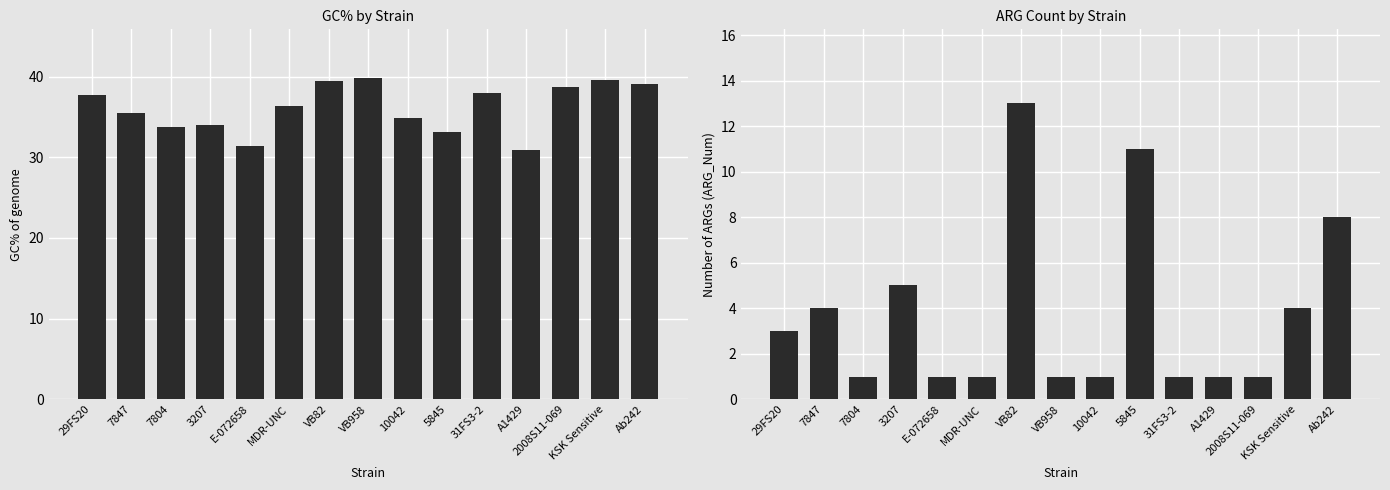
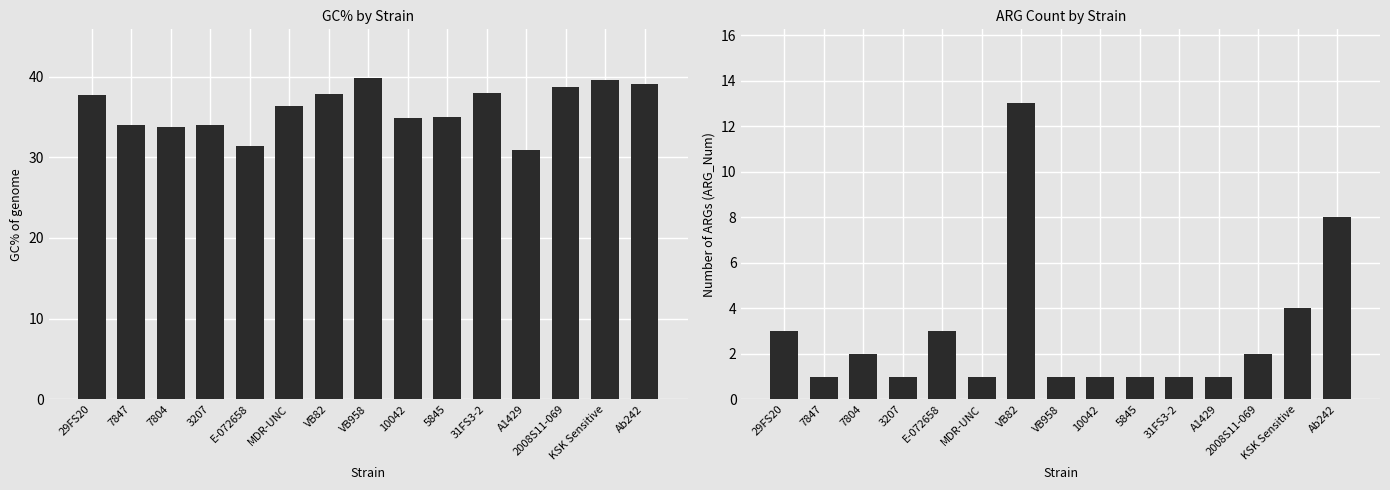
  {
    "GC% by Strain": {
      "29FS20": 38,
-     "7847": 35,
+     "7847": 34,
      "7804": 34,
      "3207": 34,
      "E-072658": 31,
      "MDR-UNC": 36,
-     "VB82": 39,
+     "VB82": 38,
      "VB958": 40,
      "10042": 35,
-     "5845": 33,
+     "5845": 35,
      "31FS3-2": 38,
      "A1429": 31,
      "2008S11-069": 39,
      "KSK Sensitive": 40,
      "Ab242": 39
    },
    "ARG Count by Strain": {
      "29FS20": 3,
-     "7847": 4,
-     "7804": 1,
-     "3207": 5,
-     "E-072658": 1,
+     "7847": 1,
+     "7804": 2,
+     "3207": 1,
+     "E-072658": 3,
      "MDR-UNC": 1,
      "VB82": 13,
      "VB958": 1,
      "10042": 1,
-     "5845": 11,
+     "5845": 1,
      "31FS3-2": 1,
      "A1429": 1,
-     "2008S11-069": 1,
+     "2008S11-069": 2,
      "KSK Sensitive": 4,
      "Ab242": 8
    }
  }
